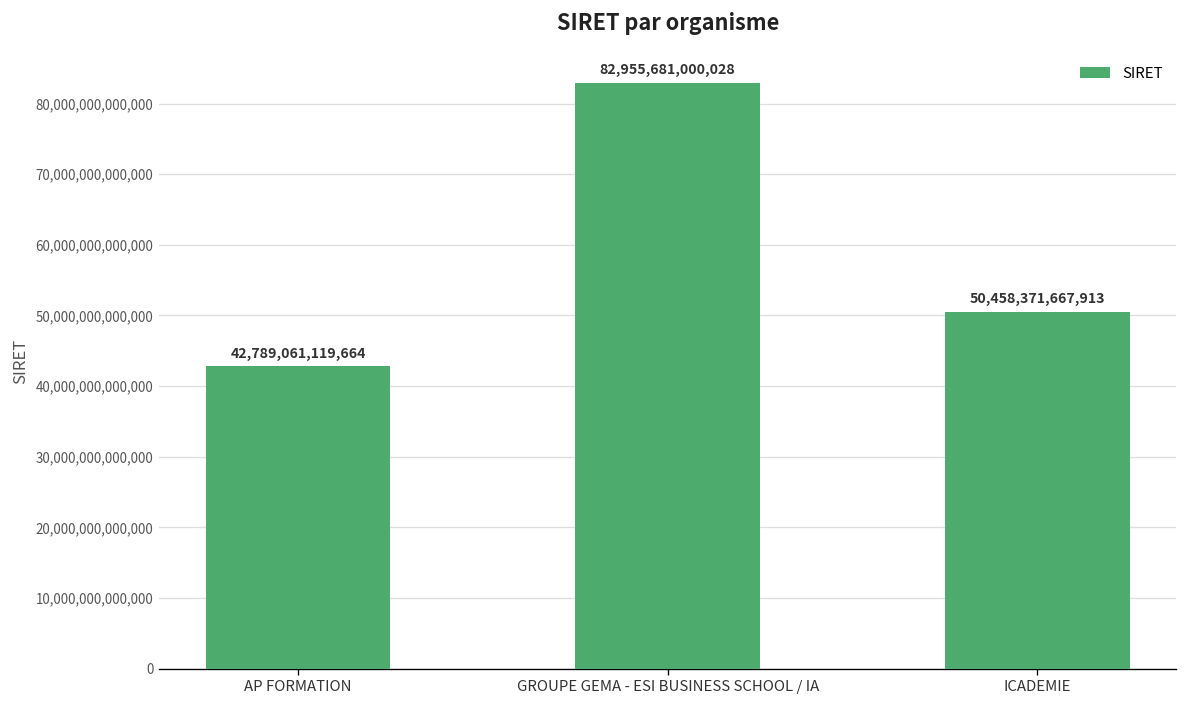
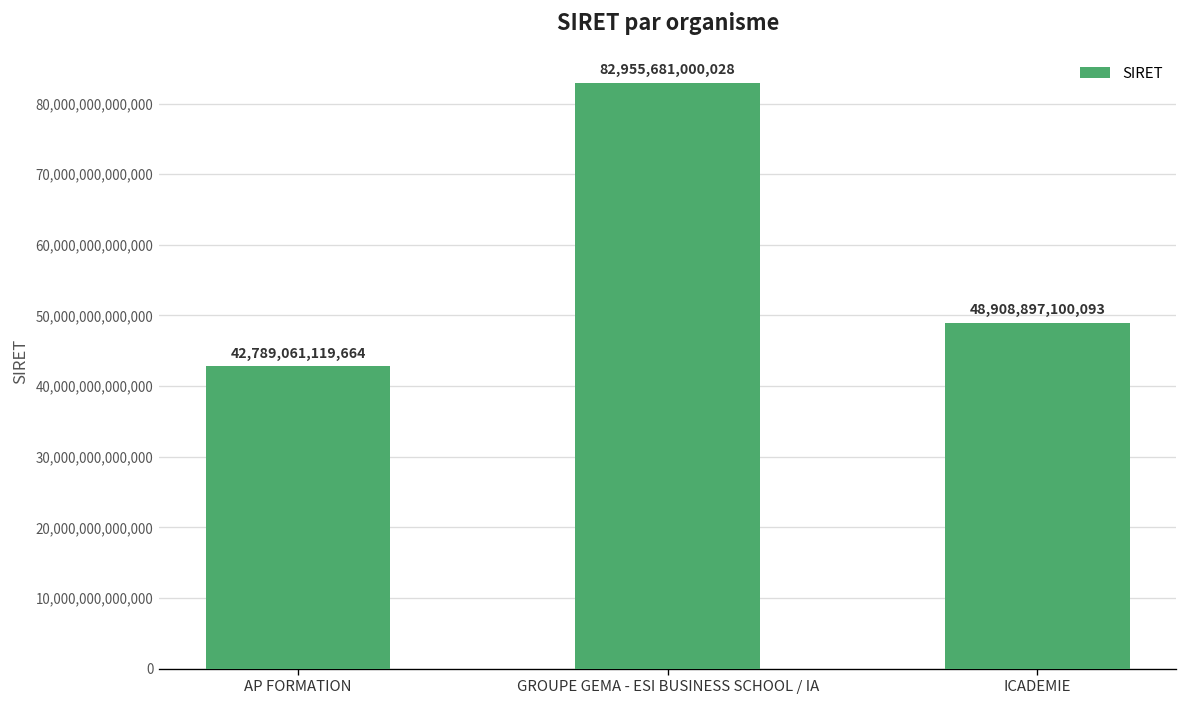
  {
    "AP FORMATION": "42,789,061,119,664",
    "GROUPE GEMA - ESI BUSINESS SCHOOL / IA": "82,955,681,000,028",
-   "ICADEMIE": "50,458,371,667,913"
+   "ICADEMIE": "48,908,897,100,093"
  }
